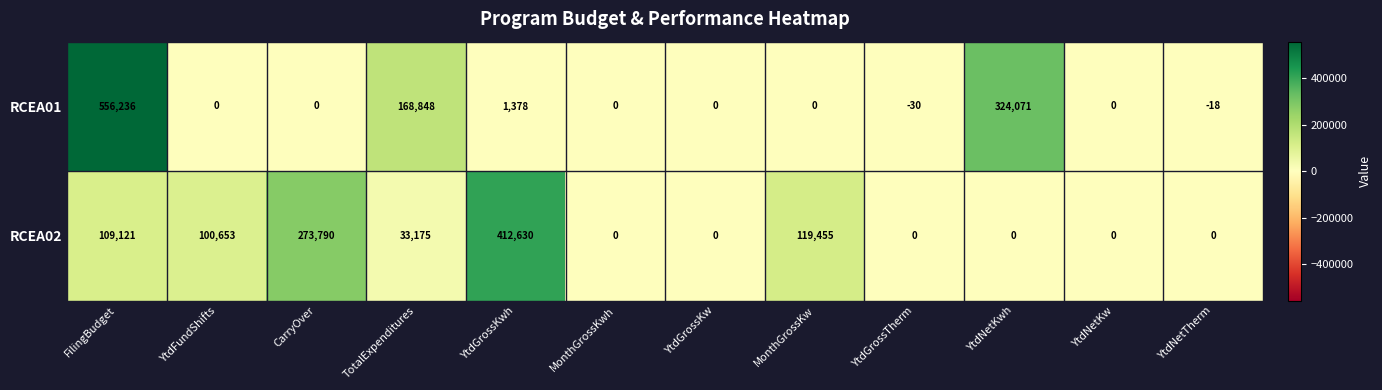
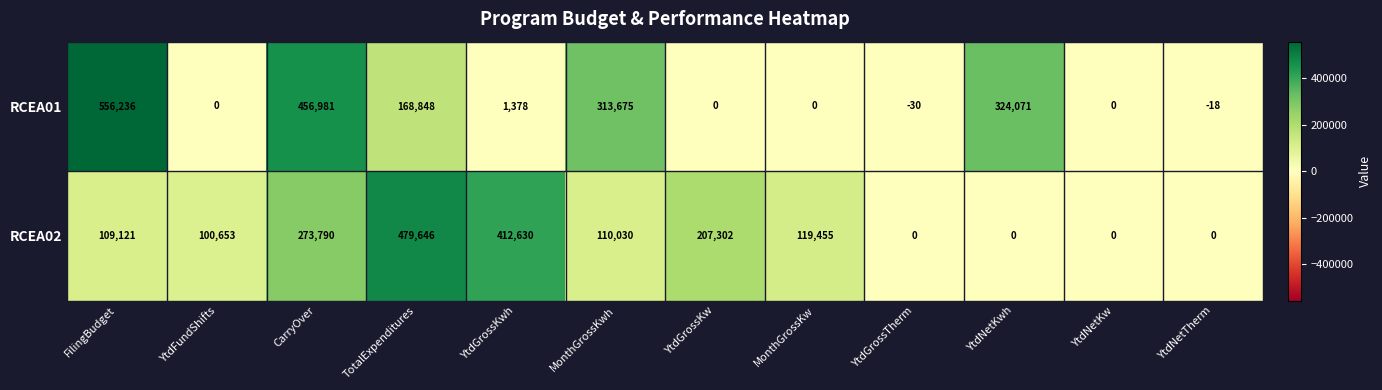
  {
    "RCEA01": {
      "FilingBudget": "556,236",
      "YtdFundShifts": "0",
-     "CarryOver": "0",
+     "CarryOver": "456,981",
      "TotalExpenditures": "168,848",
      "YtdGrossKwh": "1,378",
-     "MonthGrossKwh": "0",
+     "MonthGrossKwh": "313,675",
      "YtdGrossKw": "0",
      "MonthGrossKw": "0",
      "YtdGrossTherm": "-30",
      "YtdNetKwh": "324,071",
      "YtdNetKw": "0",
      "YtdNetTherm": "-18"
    },
    "RCEA02": {
      "FilingBudget": "109,121",
      "YtdFundShifts": "100,653",
      "CarryOver": "273,790",
-     "TotalExpenditures": "33,175",
+     "TotalExpenditures": "479,646",
      "YtdGrossKwh": "412,630",
-     "MonthGrossKwh": "0",
-     "YtdGrossKw": "0",
+     "MonthGrossKwh": "110,030",
+     "YtdGrossKw": "207,302",
      "MonthGrossKw": "119,455",
      "YtdGrossTherm": "0",
      "YtdNetKwh": "0",
      "YtdNetKw": "0",
      "YtdNetTherm": "0"
    }
  }
